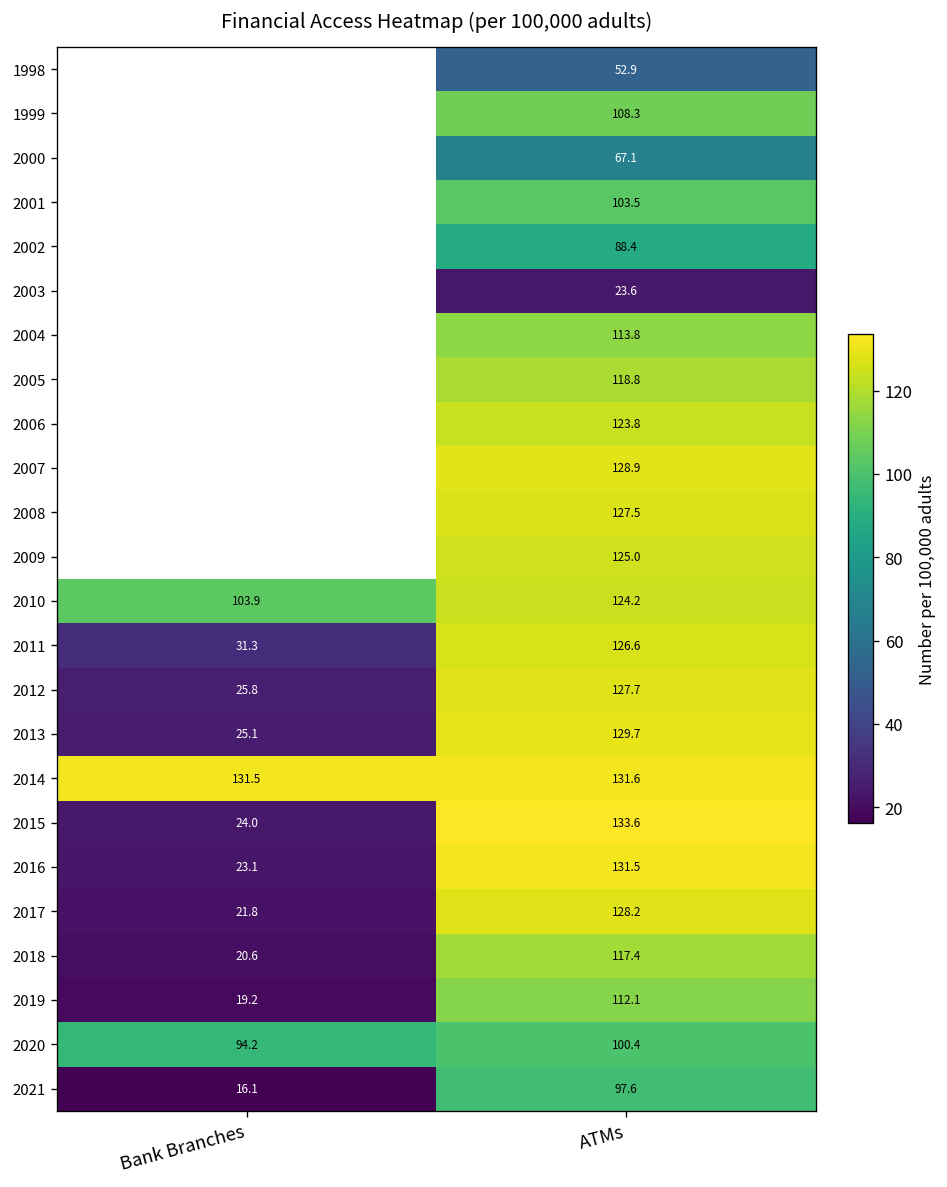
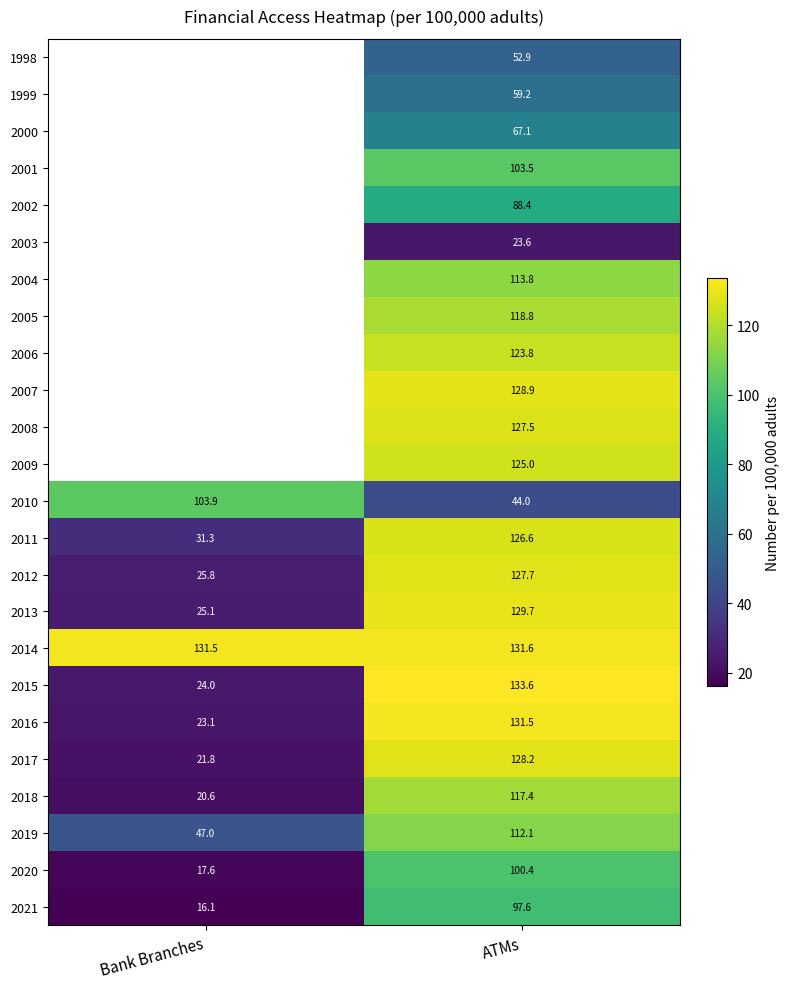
  {
    "1998": {
      "ATMs": 52.9
    },
    "1999": {
-     "ATMs": 108.3
+     "ATMs": 59.2
    },
    "2000": {
      "ATMs": 67.1
    },
    "2001": {
      "ATMs": 103.5
    },
    "2002": {
      "ATMs": 88.4
    },
    "2003": {
      "ATMs": 23.6
    },
    "2004": {
      "ATMs": 113.8
    },
    "2005": {
      "ATMs": 118.8
    },
    "2006": {
      "ATMs": 123.8
    },
    "2007": {
      "ATMs": 128.9
    },
    "2008": {
      "ATMs": 127.5
    },
    "2009": {
      "ATMs": 125.0
    },
    "2010": {
      "Bank Branches": 103.9,
-     "ATMs": 124.2
+     "ATMs": 44.0
    },
    "2011": {
      "Bank Branches": 31.3,
      "ATMs": 126.6
    },
    "2012": {
      "Bank Branches": 25.8,
      "ATMs": 127.7
    },
    "2013": {
      "Bank Branches": 25.1,
      "ATMs": 129.7
    },
    "2014": {
      "Bank Branches": 131.5,
      "ATMs": 131.6
    },
    "2015": {
      "Bank Branches": 24.0,
      "ATMs": 133.6
    },
    "2016": {
      "Bank Branches": 23.1,
      "ATMs": 131.5
    },
    "2017": {
      "Bank Branches": 21.8,
      "ATMs": 128.2
    },
    "2018": {
      "Bank Branches": 20.6,
      "ATMs": 117.4
    },
    "2019": {
-     "Bank Branches": 19.2,
+     "Bank Branches": 47.0,
      "ATMs": 112.1
    },
    "2020": {
-     "Bank Branches": 94.2,
+     "Bank Branches": 17.6,
      "ATMs": 100.4
    },
    "2021": {
      "Bank Branches": 16.1,
      "ATMs": 97.6
    }
  }
